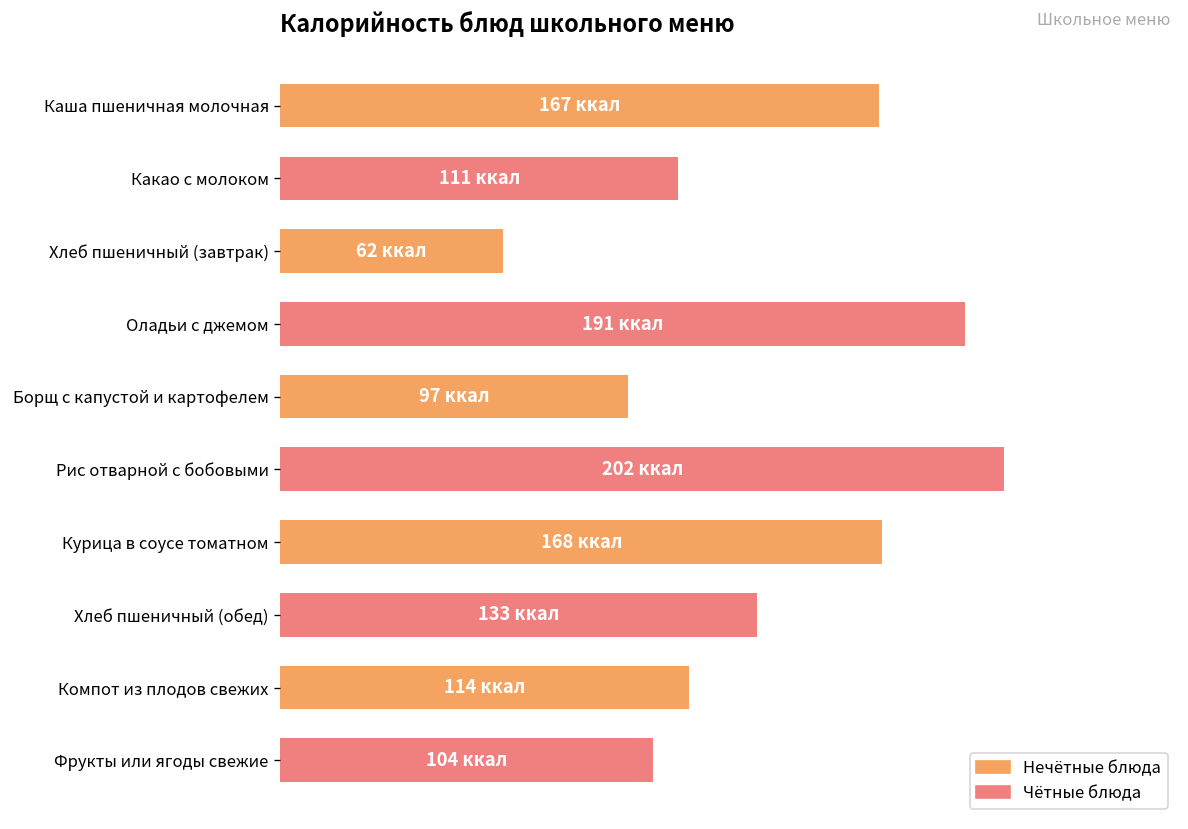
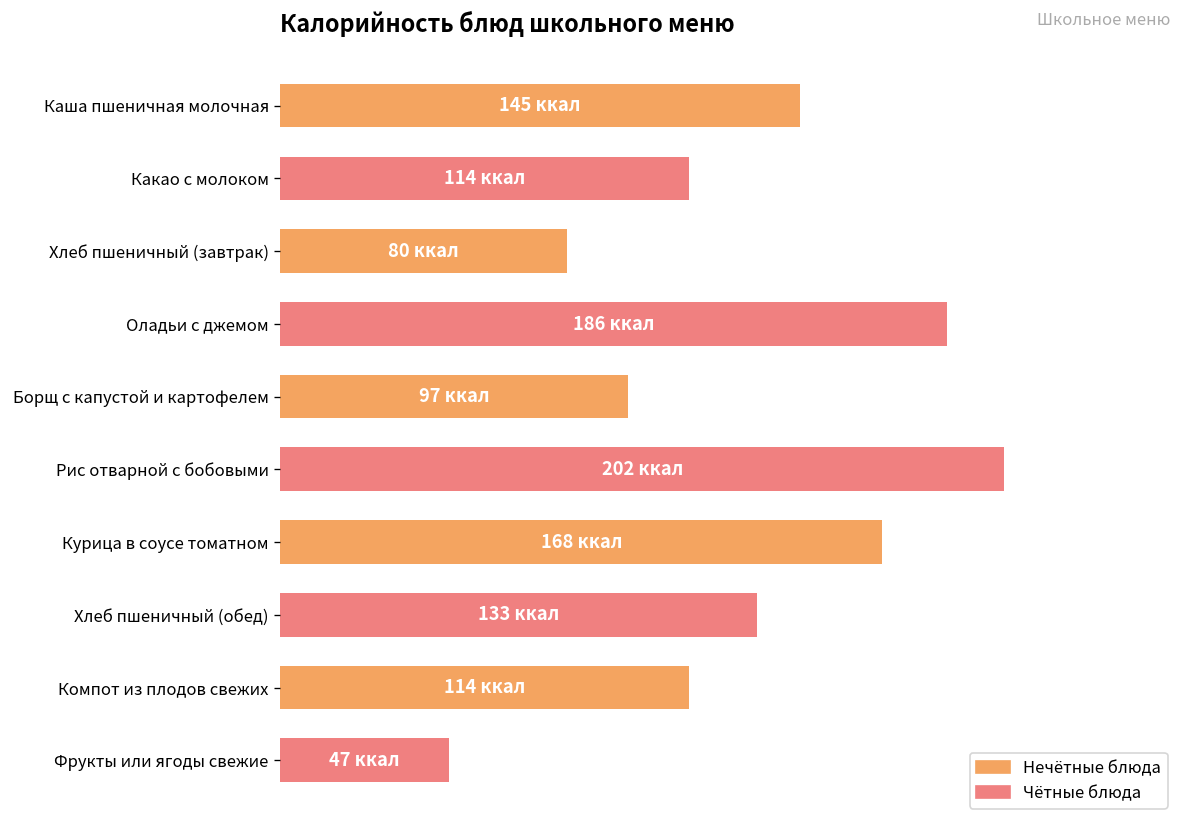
  {
-   "Каша пшеничная молочная": 167,
-   "Какао с молоком": 111,
-   "Хлеб пшеничный (завтрак)": 62,
-   "Оладьи с джемом": 191,
+   "Каша пшеничная молочная": 145,
+   "Какао с молоком": 114,
+   "Хлеб пшеничный (завтрак)": 80,
+   "Оладьи с джемом": 186,
    "Борщ с капустой и картофелем": 97,
    "Рис отварной с бобовыми": 202,
    "Курица в соусе томатном": 168,
    "Хлеб пшеничный (обед)": 133,
    "Компот из плодов свежих": 114,
-   "Фрукты или ягоды свежие": 104
+   "Фрукты или ягоды свежие": 47
  }
